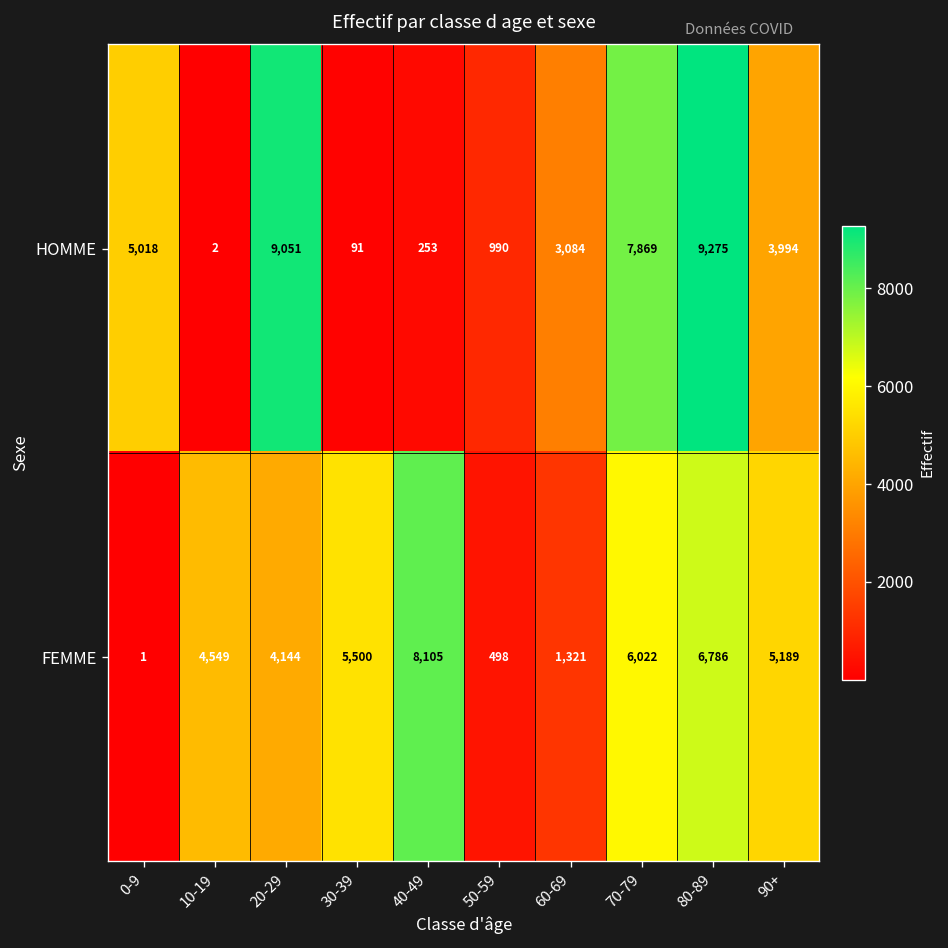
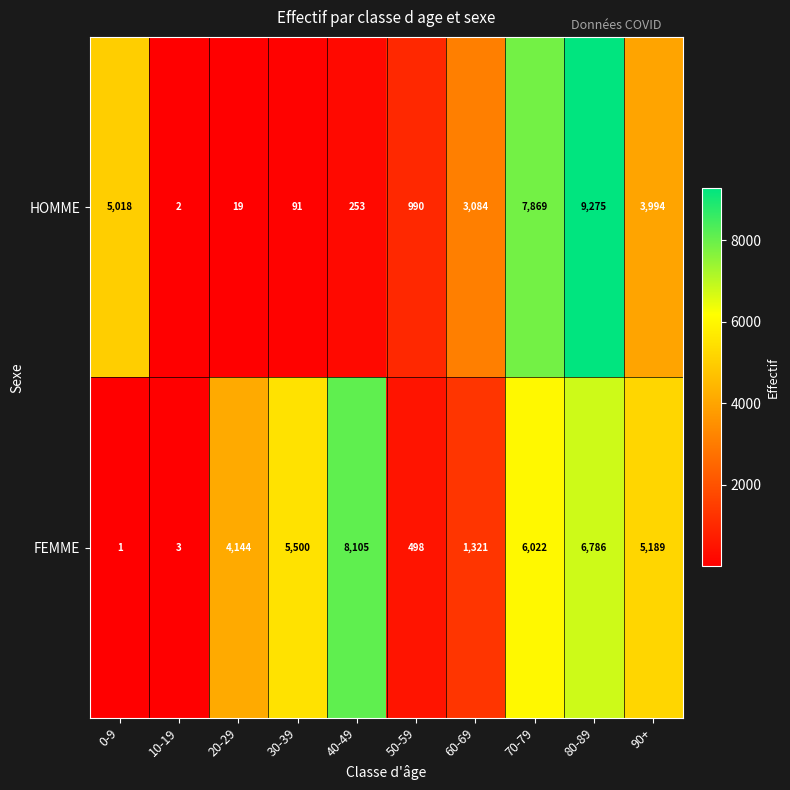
  {
    "HOMME": {
      "0-9": "5,018",
      "10-19": "2",
-     "20-29": "9,051",
+     "20-29": "19",
      "30-39": "91",
      "40-49": "253",
      "50-59": "990",
      "60-69": "3,084",
      "70-79": "7,869",
      "80-89": "9,275",
      "90+": "3,994"
    },
    "FEMME": {
      "0-9": "1",
-     "10-19": "4,549",
+     "10-19": "3",
      "20-29": "4,144",
      "30-39": "5,500",
      "40-49": "8,105",
      "50-59": "498",
      "60-69": "1,321",
      "70-79": "6,022",
      "80-89": "6,786",
      "90+": "5,189"
    }
  }
